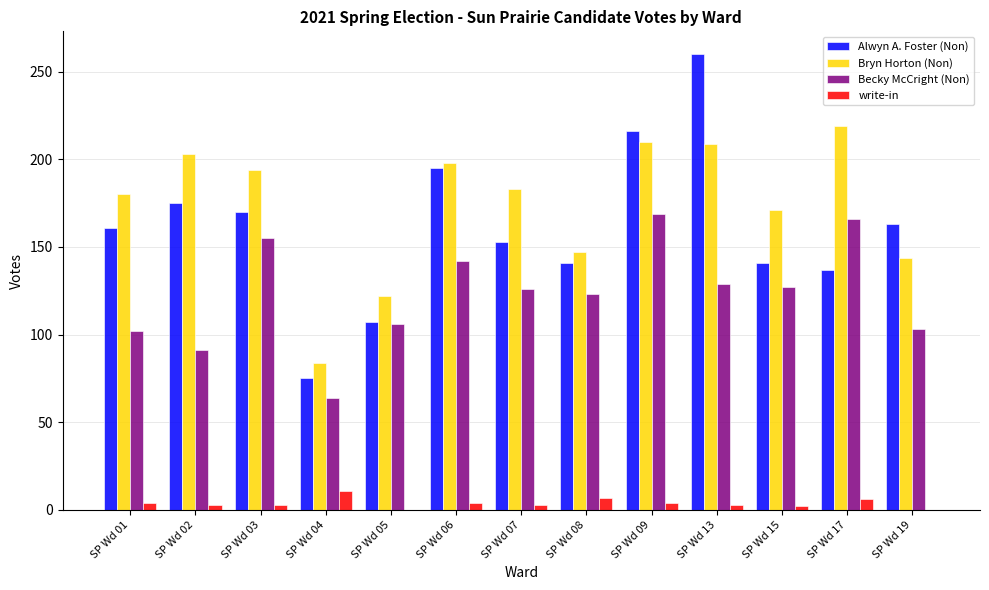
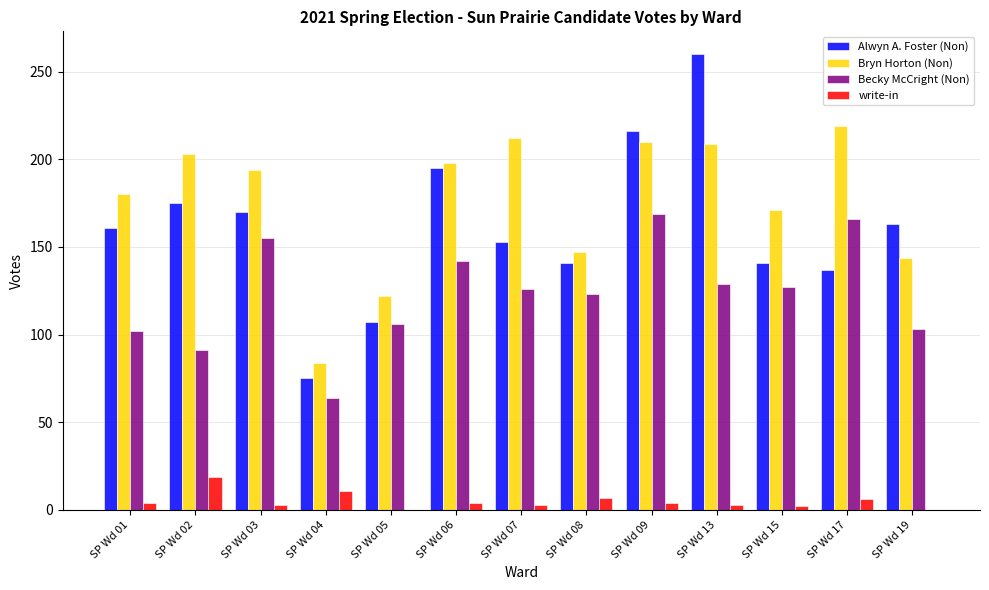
  {
    "Alwyn A. Foster (Non)": {
      "SP Wd 01": 161,
      "SP Wd 02": 175,
      "SP Wd 03": 170,
      "SP Wd 04": 75,
      "SP Wd 05": 107,
      "SP Wd 06": 195,
      "SP Wd 07": 153,
      "SP Wd 08": 141,
      "SP Wd 09": 216,
      "SP Wd 13": 260,
      "SP Wd 15": 141,
      "SP Wd 17": 137,
      "SP Wd 19": 163
    },
    "Bryn Horton (Non)": {
      "SP Wd 01": 180,
      "SP Wd 02": 203,
      "SP Wd 03": 194,
      "SP Wd 04": 84,
      "SP Wd 05": 122,
      "SP Wd 06": 198,
-     "SP Wd 07": 183,
+     "SP Wd 07": 212,
      "SP Wd 08": 147,
      "SP Wd 09": 210,
      "SP Wd 13": 209,
      "SP Wd 15": 171,
      "SP Wd 17": 219,
      "SP Wd 19": 144
    },
    "Becky McCright (Non)": {
      "SP Wd 01": 102,
      "SP Wd 02": 91,
      "SP Wd 03": 155,
      "SP Wd 04": 64,
      "SP Wd 05": 106,
      "SP Wd 06": 142,
      "SP Wd 07": 126,
      "SP Wd 08": 123,
      "SP Wd 09": 169,
      "SP Wd 13": 129,
      "SP Wd 15": 127,
      "SP Wd 17": 166,
      "SP Wd 19": 103
    },
    "write-in": {
      "SP Wd 01": 4,
-     "SP Wd 02": 3,
+     "SP Wd 02": 19,
      "SP Wd 03": 3,
      "SP Wd 04": 11,
      "SP Wd 05": 0,
      "SP Wd 06": 4,
      "SP Wd 07": 3,
      "SP Wd 08": 7,
      "SP Wd 09": 4,
      "SP Wd 13": 3,
      "SP Wd 15": 2,
      "SP Wd 17": 6,
      "SP Wd 19": 0
    }
  }
